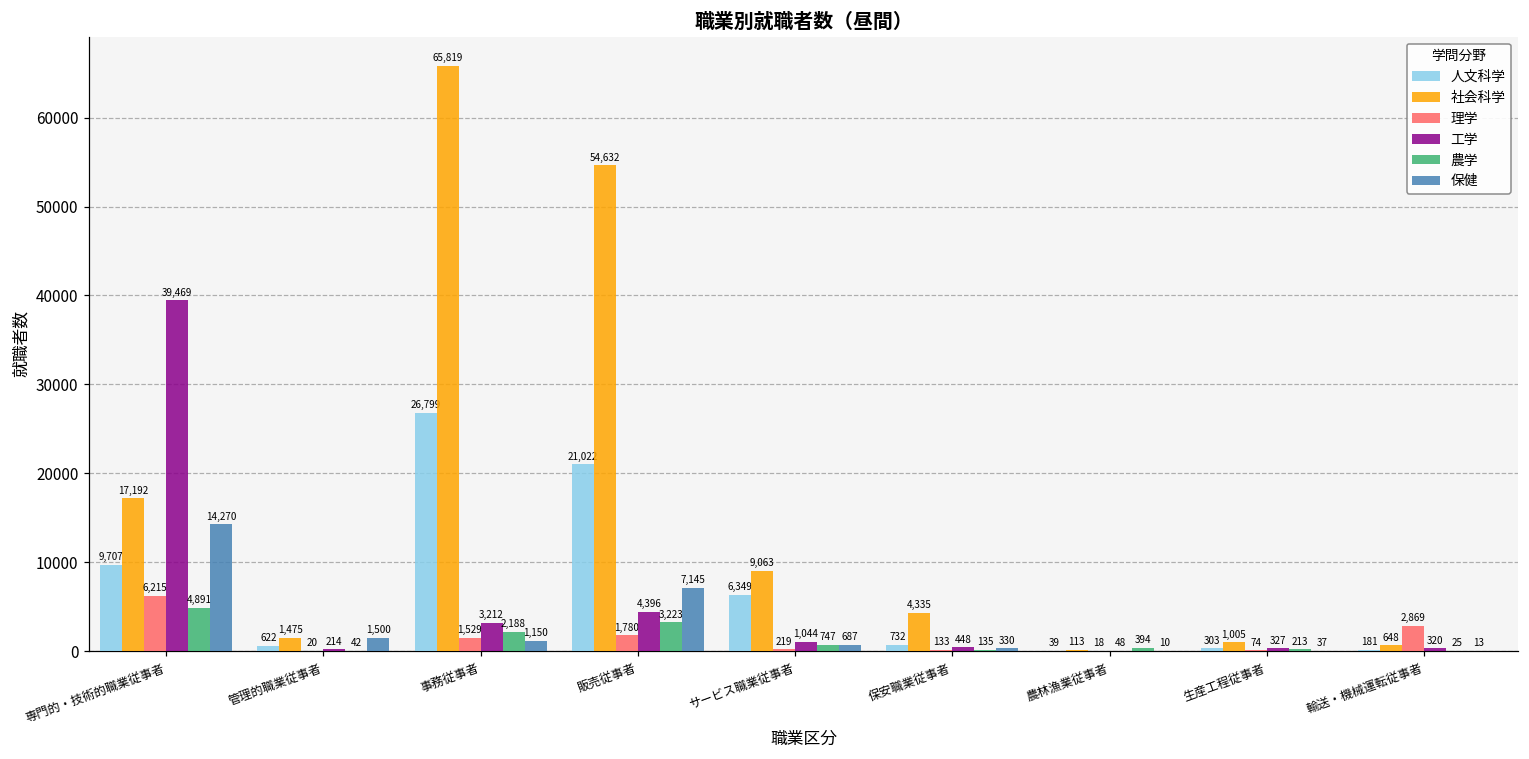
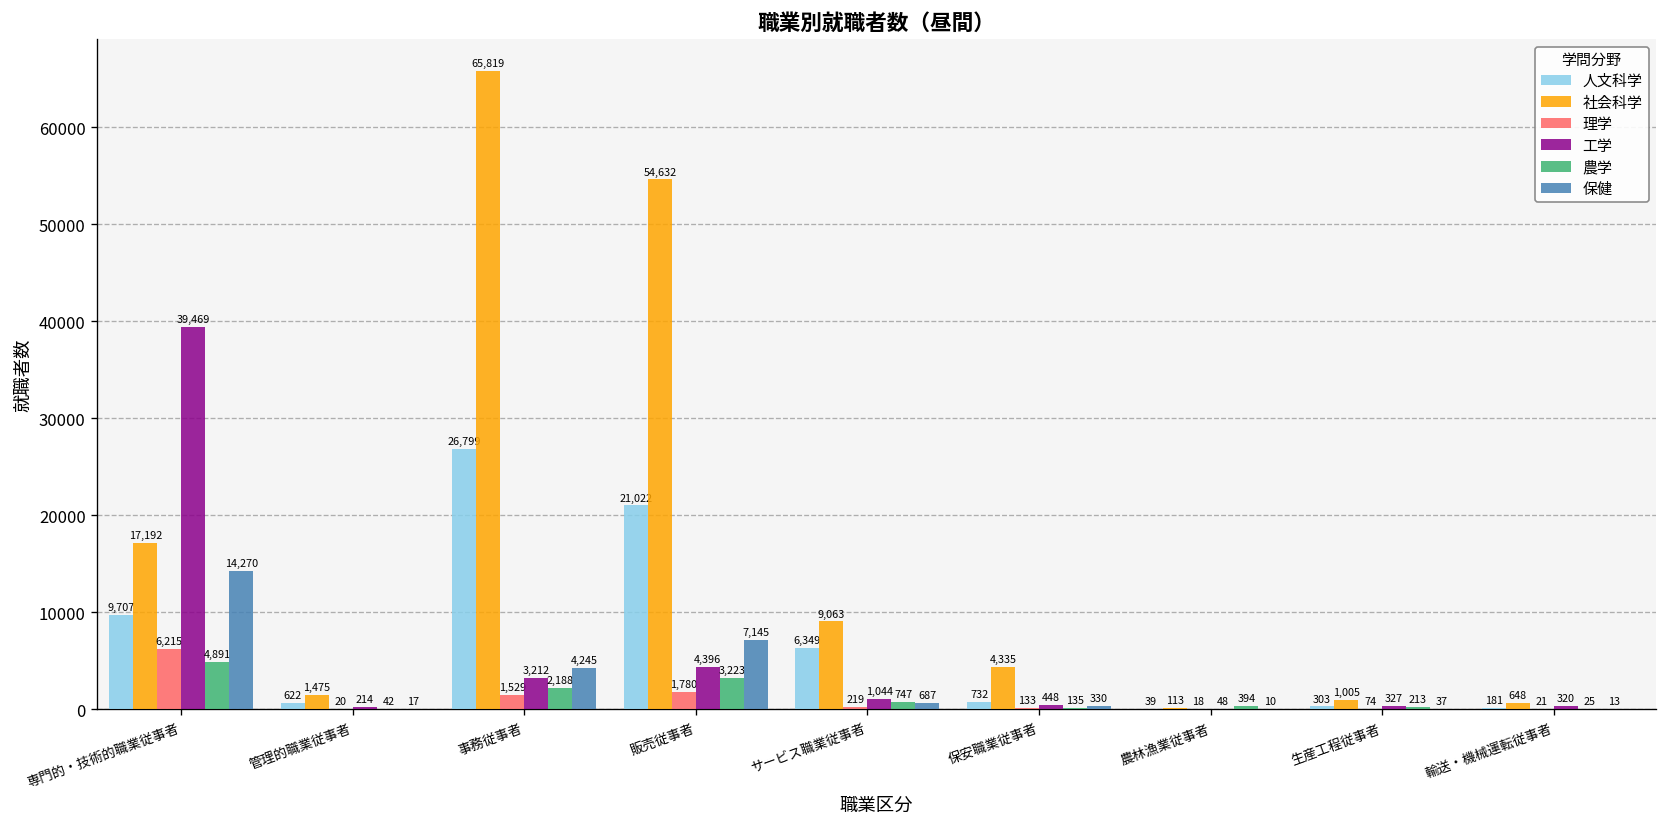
  {
    "人文科学": {
      "専門的・技術的職業従事者": "9,707",
      "管理的職業従事者": "622",
      "事務従事者": "26,799",
      "販売従事者": "21,022",
      "サービス職業従事者": "6,349",
      "保安職業従事者": "732",
      "農林漁業従事者": "39",
      "生産工程従事者": "303",
      "輸送・機械運転従事者": "181"
    },
    "社会科学": {
      "専門的・技術的職業従事者": "17,192",
      "管理的職業従事者": "1,475",
      "事務従事者": "65,819",
      "販売従事者": "54,632",
      "サービス職業従事者": "9,063",
      "保安職業従事者": "4,335",
      "農林漁業従事者": "113",
      "生産工程従事者": "1,005",
      "輸送・機械運転従事者": "648"
    },
    "理学": {
      "専門的・技術的職業従事者": "6,215",
      "管理的職業従事者": "20",
      "事務従事者": "1,529",
      "販売従事者": "1,780",
      "サービス職業従事者": "219",
      "保安職業従事者": "133",
      "農林漁業従事者": "18",
      "生産工程従事者": "74",
-     "輸送・機械運転従事者": "2,869"
+     "輸送・機械運転従事者": "21"
    },
    "工学": {
      "専門的・技術的職業従事者": "39,469",
      "管理的職業従事者": "214",
      "事務従事者": "3,212",
      "販売従事者": "4,396",
      "サービス職業従事者": "1,044",
      "保安職業従事者": "448",
      "農林漁業従事者": "48",
      "生産工程従事者": "327",
      "輸送・機械運転従事者": "320"
    },
    "農学": {
      "専門的・技術的職業従事者": "4,891",
      "管理的職業従事者": "42",
      "事務従事者": "2,188",
      "販売従事者": "3,223",
      "サービス職業従事者": "747",
      "保安職業従事者": "135",
      "農林漁業従事者": "394",
      "生産工程従事者": "213",
      "輸送・機械運転従事者": "25"
    },
    "保健": {
      "専門的・技術的職業従事者": "14,270",
-     "管理的職業従事者": "1,500",
-     "事務従事者": "1,150",
+     "管理的職業従事者": "17",
+     "事務従事者": "4,245",
      "販売従事者": "7,145",
      "サービス職業従事者": "687",
      "保安職業従事者": "330",
      "農林漁業従事者": "10",
      "生産工程従事者": "37",
      "輸送・機械運転従事者": "13"
    }
  }
